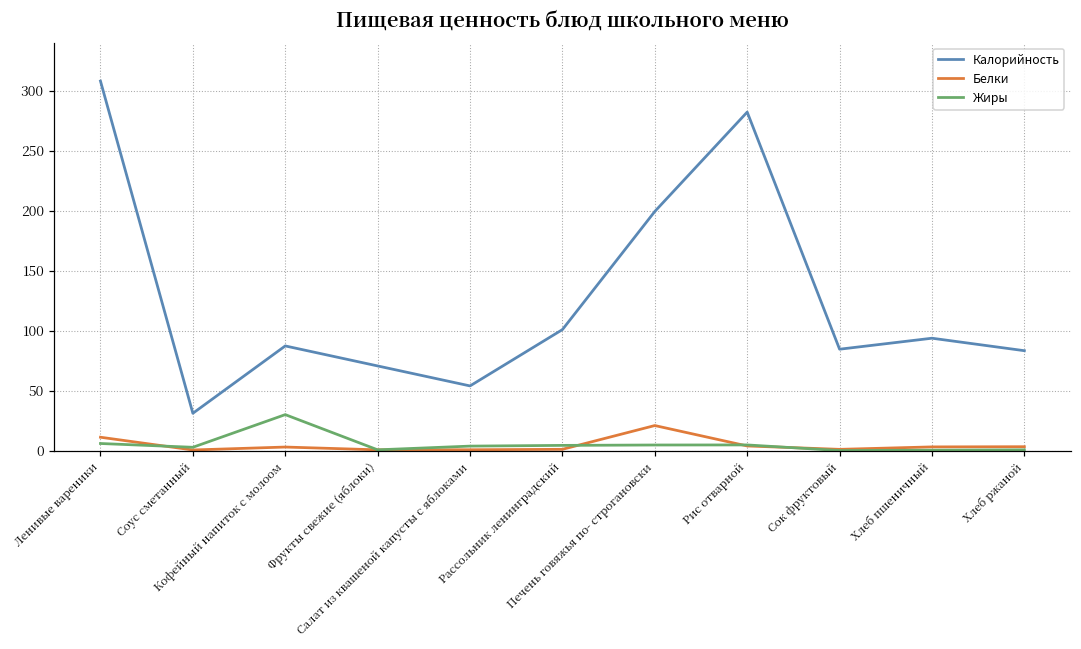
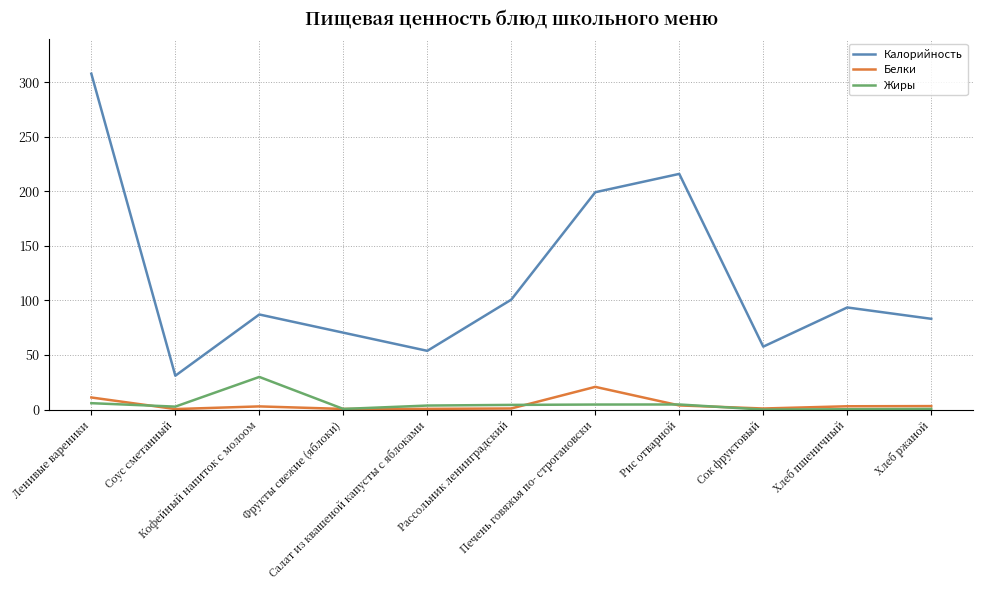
  {
    "Калорийность": {
      "Ленивые вареники": 308,
      "Соус сметанный": 31,
      "Кофейный напиток с молоом": 87,
      "Фрукты свежие (яблоки)": 71,
      "Салат из квашеной капусты с яблоками": 54,
      "Рассольник ленинградский": 101,
      "Печень говяжья по- строгановски": 199,
-     "Рис отварной": 282,
-     "Сок фруктовый": 84,
+     "Рис отварной": 216,
+     "Сок фруктовый": 58,
      "Хлеб пшеничный": 94,
      "Хлеб ржаной": 83
    },
    "Белки": {
      "Ленивые вареники": 11,
      "Кофейный напиток с молоом": 3,
      "Салат из квашеной капусты с яблоками": 1,
      "Рассольник ленинградский": 1,
      "Печень говяжья по- строгановски": 21,
      "Хлеб пшеничный": 3,
      "Хлеб ржаной": 3
    },
    "Жиры": {
      "Ленивые вареники": 6,
      "Кофейный напиток с молоом": 30,
      "Салат из квашеной капусты с яблоками": 4,
      "Рассольник ленинградский": 4,
      "Печень говяжья по- строгановски": 5,
      "Хлеб пшеничный": 0,
      "Хлеб ржаной": 1
    }
  }
